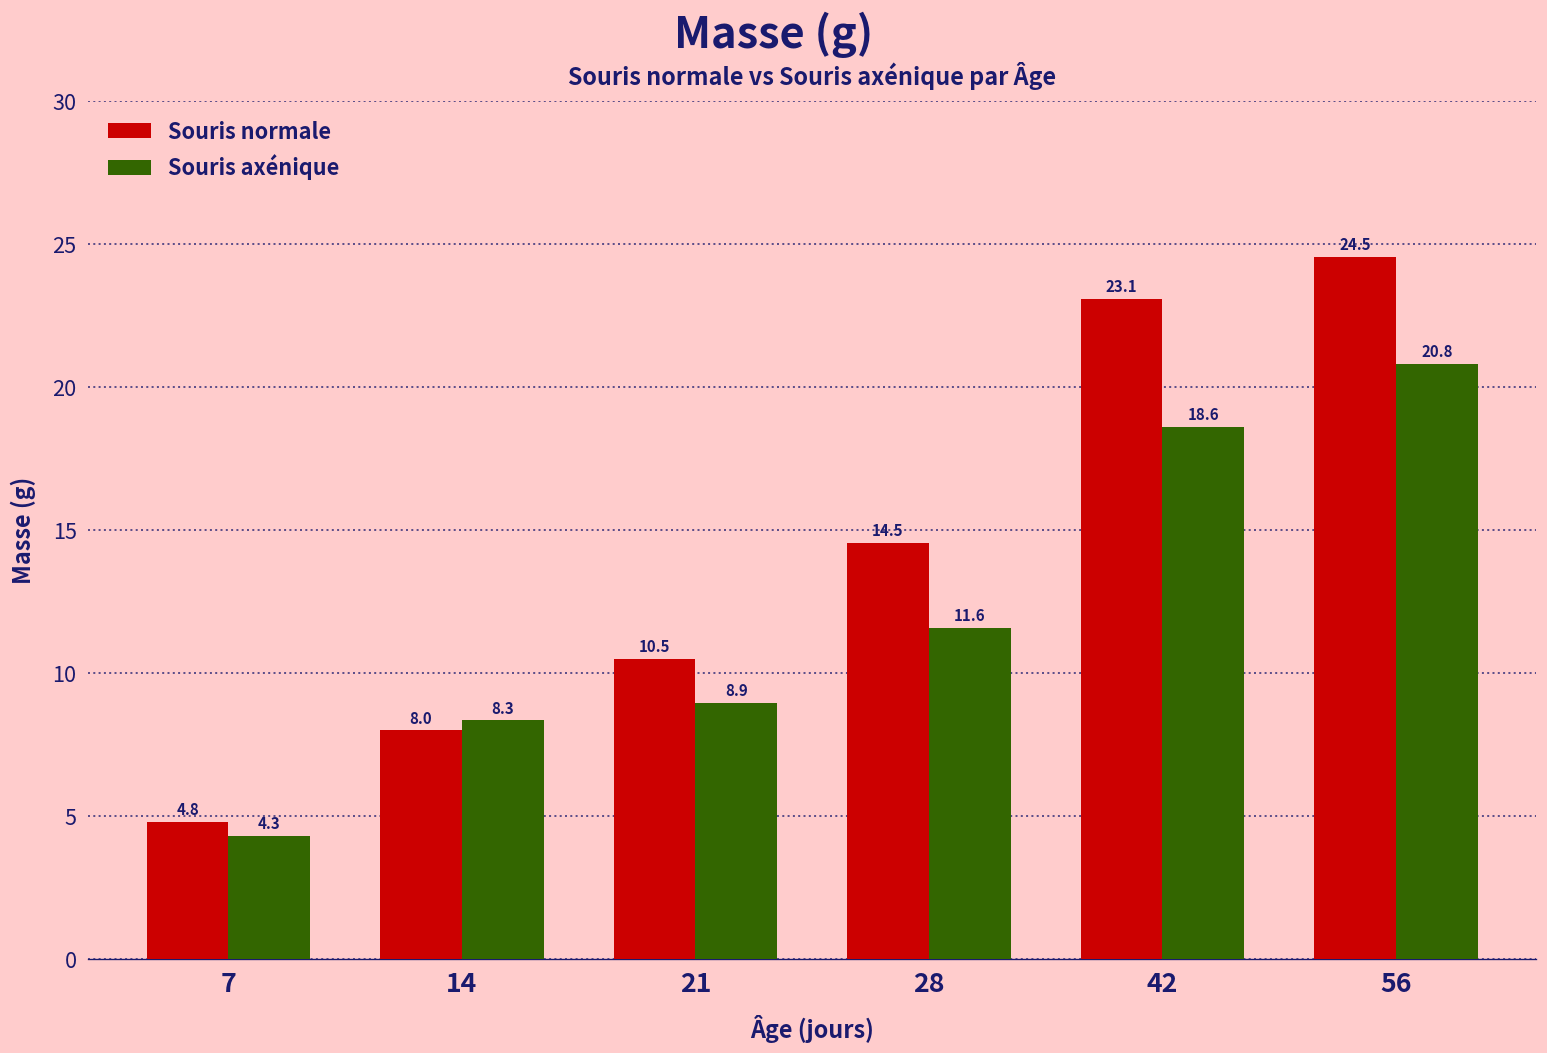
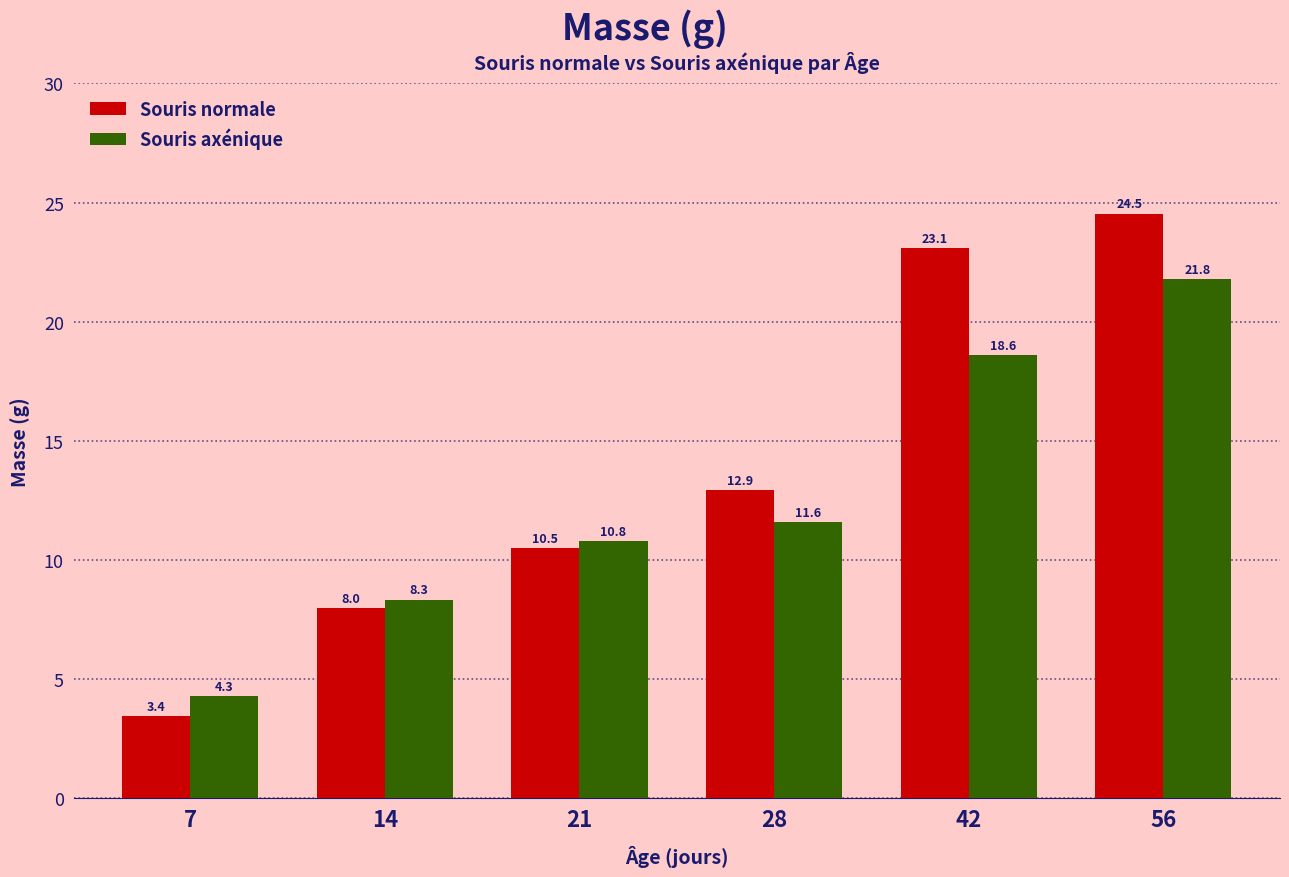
  {
    "Souris normale": {
-     "7": 4.8,
+     "7": 3.4,
      "14": 8.0,
      "21": 10.5,
-     "28": 14.5,
+     "28": 12.9,
      "42": 23.1,
      "56": 24.5
    },
    "Souris axénique": {
      "7": 4.3,
      "14": 8.3,
-     "21": 8.9,
+     "21": 10.8,
      "28": 11.6,
      "42": 18.6,
-     "56": 20.8
+     "56": 21.8
    }
  }
